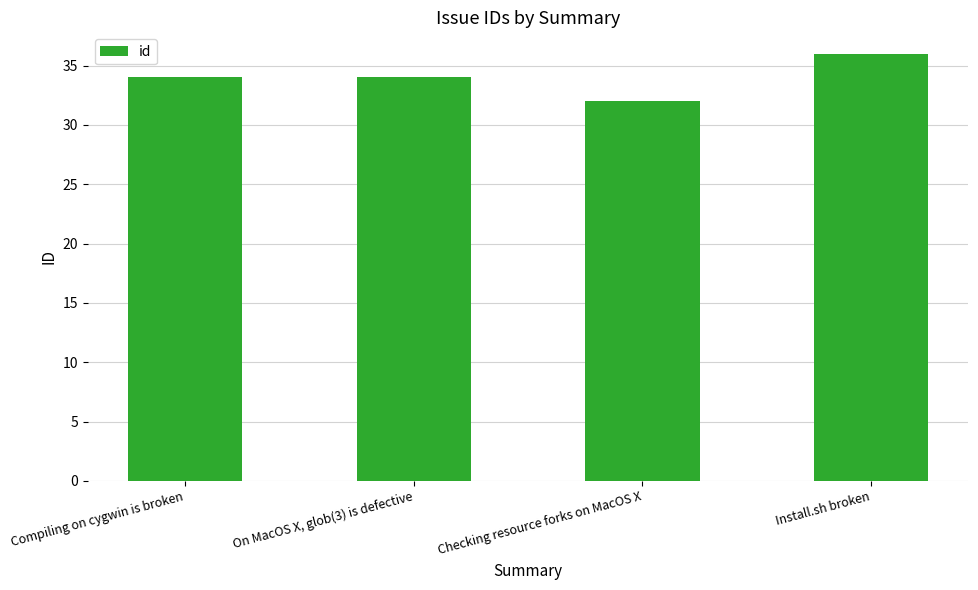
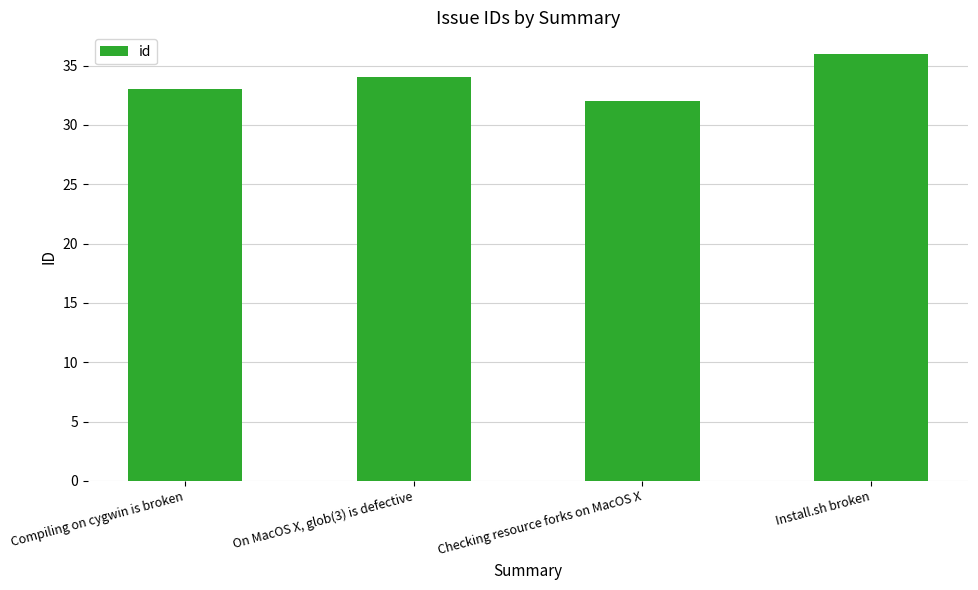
  {
-   "Compiling on cygwin is broken": 34,
+   "Compiling on cygwin is broken": 33,
    "On MacOS X, glob(3) is defective": 34,
    "Checking resource forks on MacOS X": 32,
    "Install.sh broken": 36
  }
